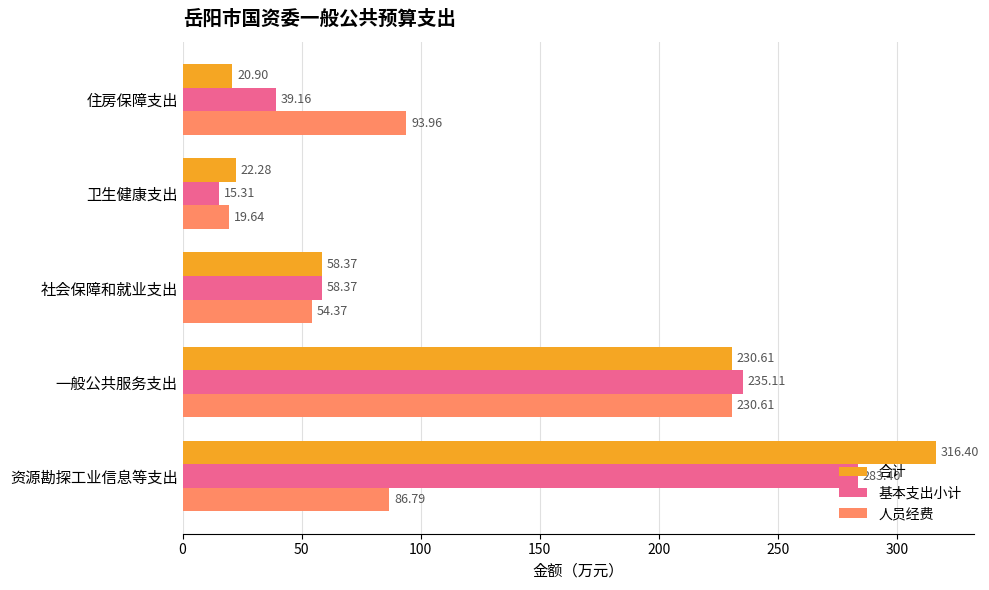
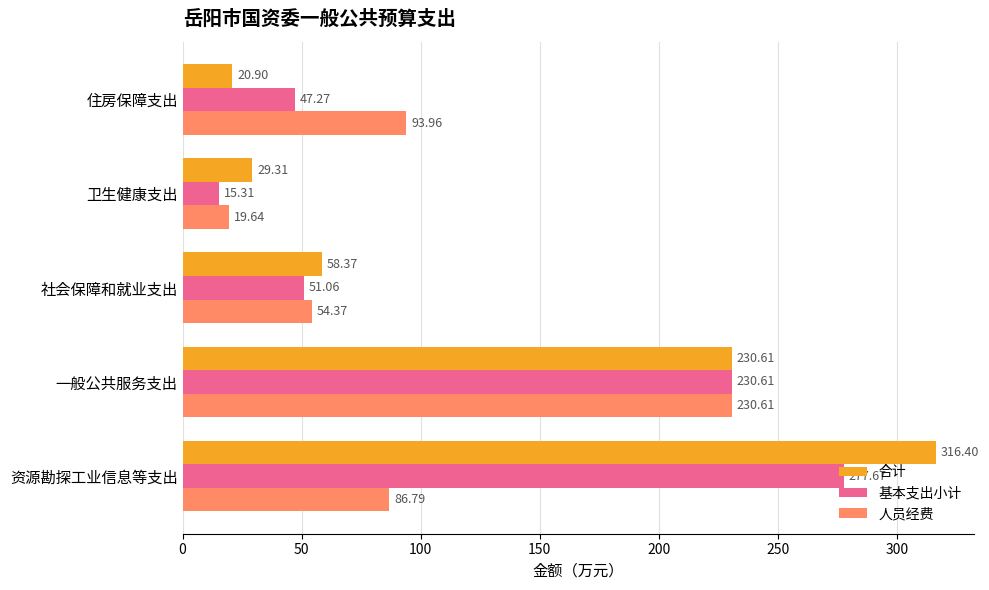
  {
    "合计": {
      "住房保障支出": 20.90,
-     "卫生健康支出": 22.28,
+     "卫生健康支出": 29.31,
      "社会保障和就业支出": 58.37,
      "一般公共服务支出": 230.61,
      "资源勘探工业信息等支出": 316.40
    },
    "基本支出小计": {
-     "住房保障支出": 39.16,
+     "住房保障支出": 47.27,
      "卫生健康支出": 15.31,
-     "社会保障和就业支出": 58.37,
-     "一般公共服务支出": 235.11,
-     "资源勘探工业信息等支出": 283.40
+     "社会保障和就业支出": 51.06,
+     "一般公共服务支出": 230.61,
+     "资源勘探工业信息等支出": 277.67
    },
    "人员经费": {
      "住房保障支出": 93.96,
      "卫生健康支出": 19.64,
      "社会保障和就业支出": 54.37,
      "一般公共服务支出": 230.61,
      "资源勘探工业信息等支出": 86.79
    }
  }
